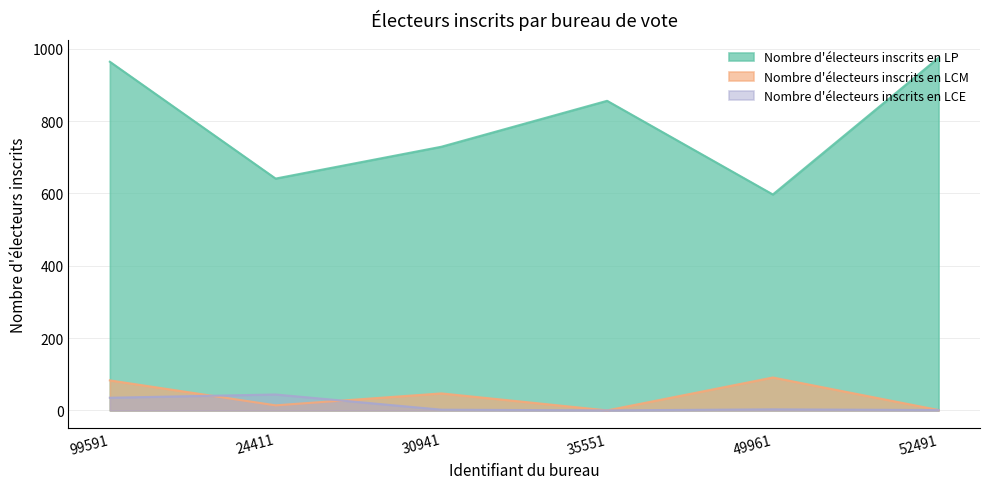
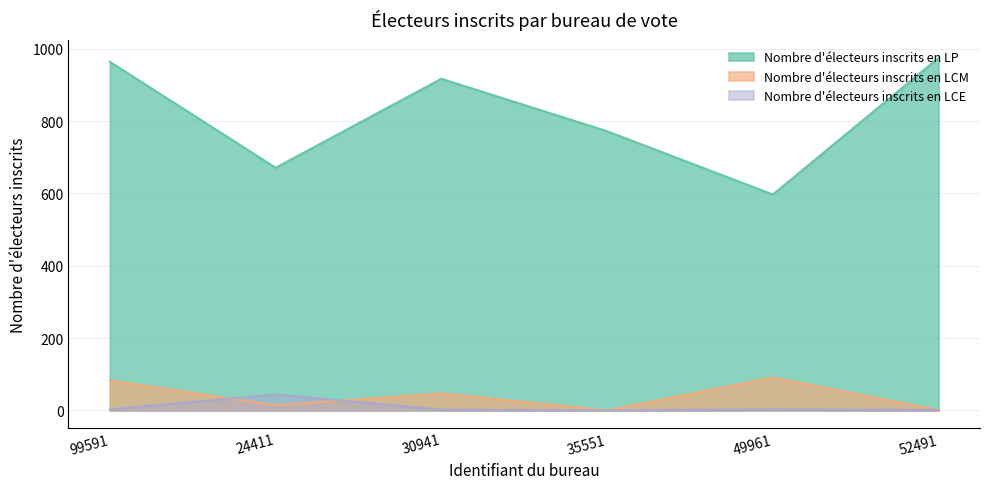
  {
    "Nombre d'électeurs inscrits en LP": {
      "99591": 960,
-     "24411": 640,
-     "30941": 730,
-     "35551": 860,
+     "24411": 670,
+     "30941": 920,
+     "35551": 770,
      "49961": 600,
      "52491": 980
    },
    "Nombre d'électeurs inscrits en LCM": {
      "99591": 80,
      "24411": 10,
      "30941": 50,
      "49961": 90
    },
    "Nombre d'électeurs inscrits en LCE": {
-     "99591": 40,
+     "99591": 0,
      "24411": 40,
      "30941": 0,
      "49961": 0
    }
  }
